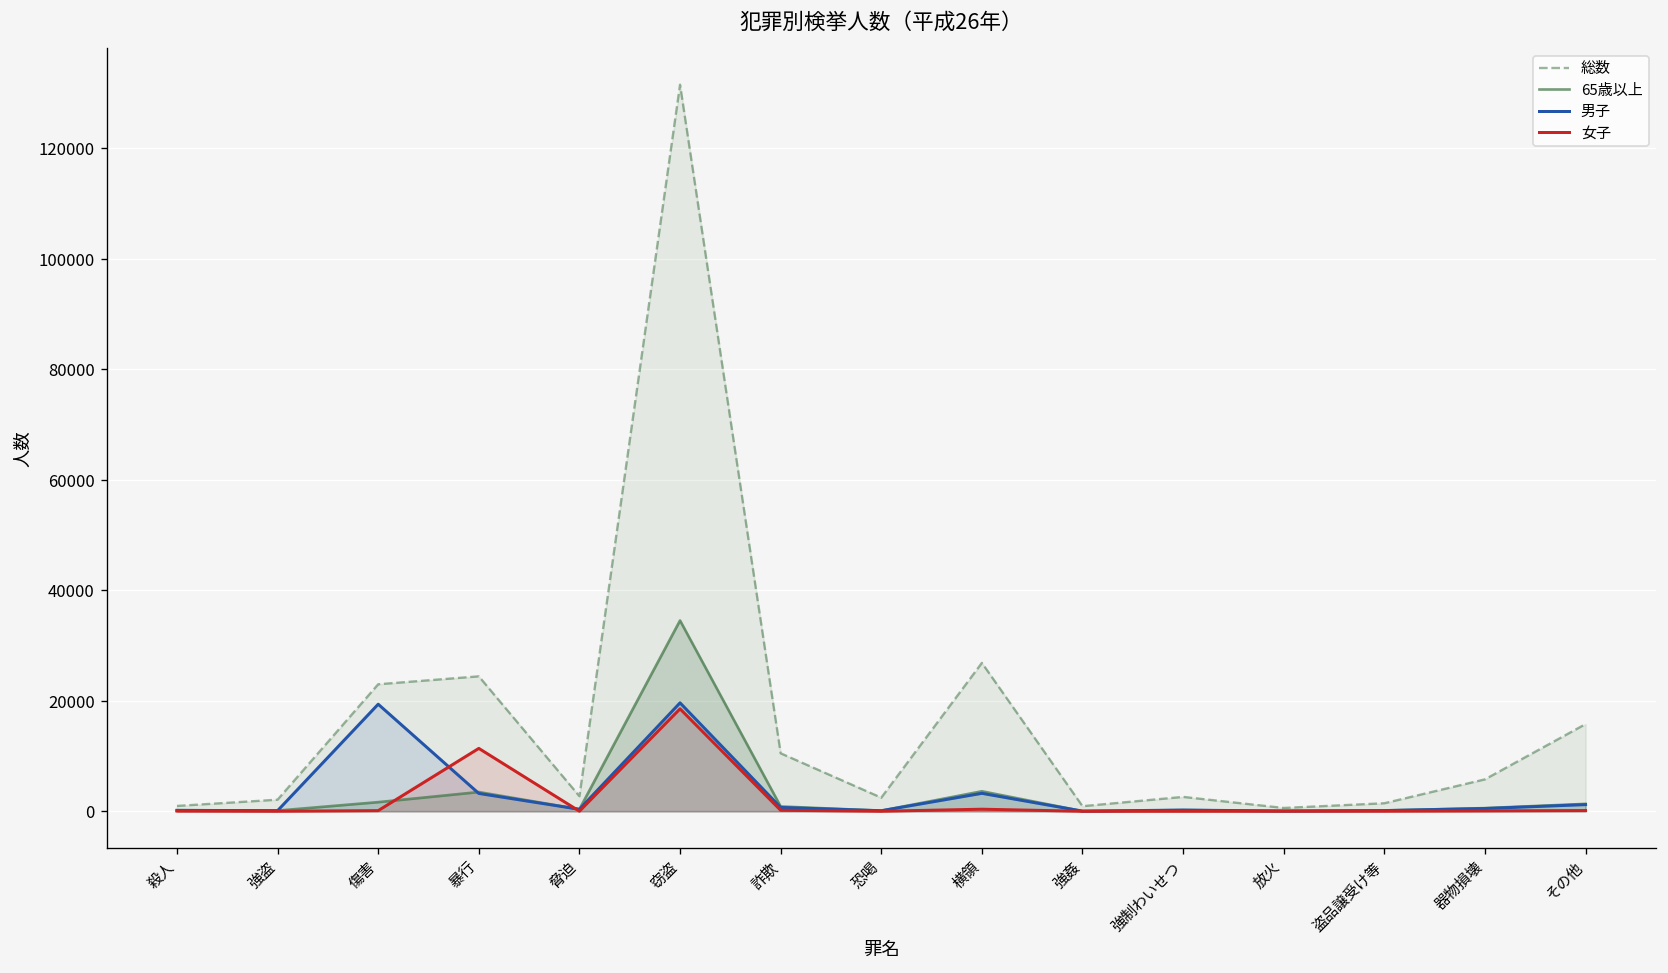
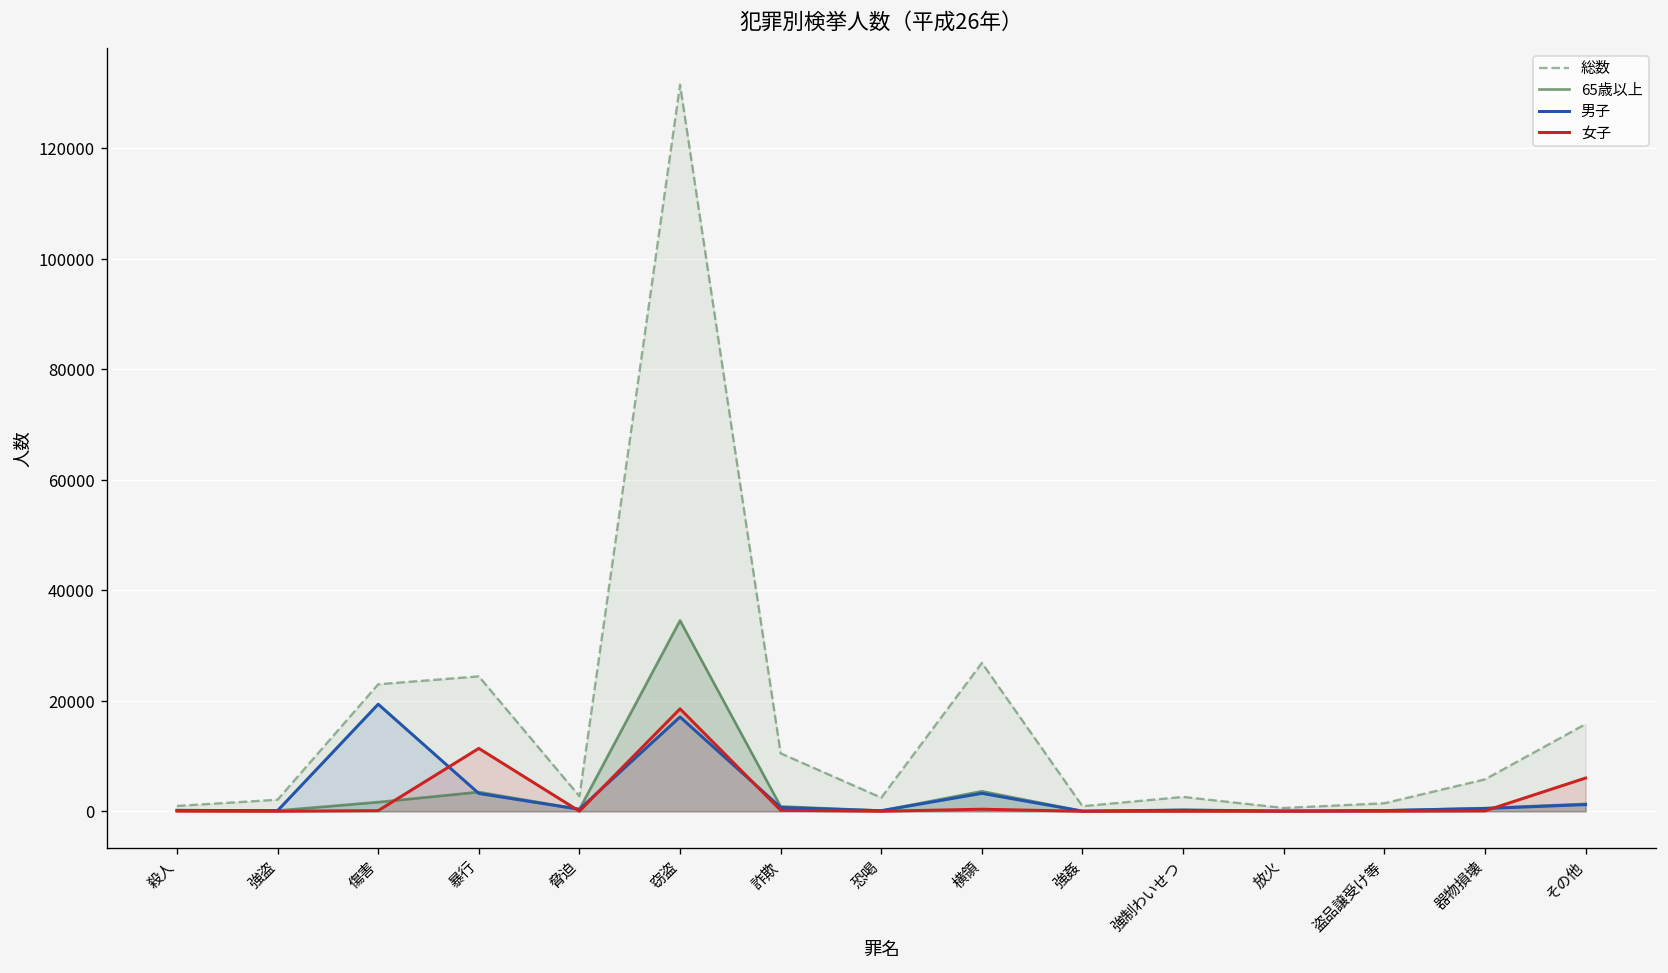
  {
    "男子": {
      "傷害": 19000,
-     "窃盗": 20000
+     "窃盗": 17000
    },
    "女子": {
      "傷害": 0,
      "暴行": 11000,
      "窃盗": 19000,
      "横領": 0,
-     "その他": 0
+     "その他": 6000
    }
  }
